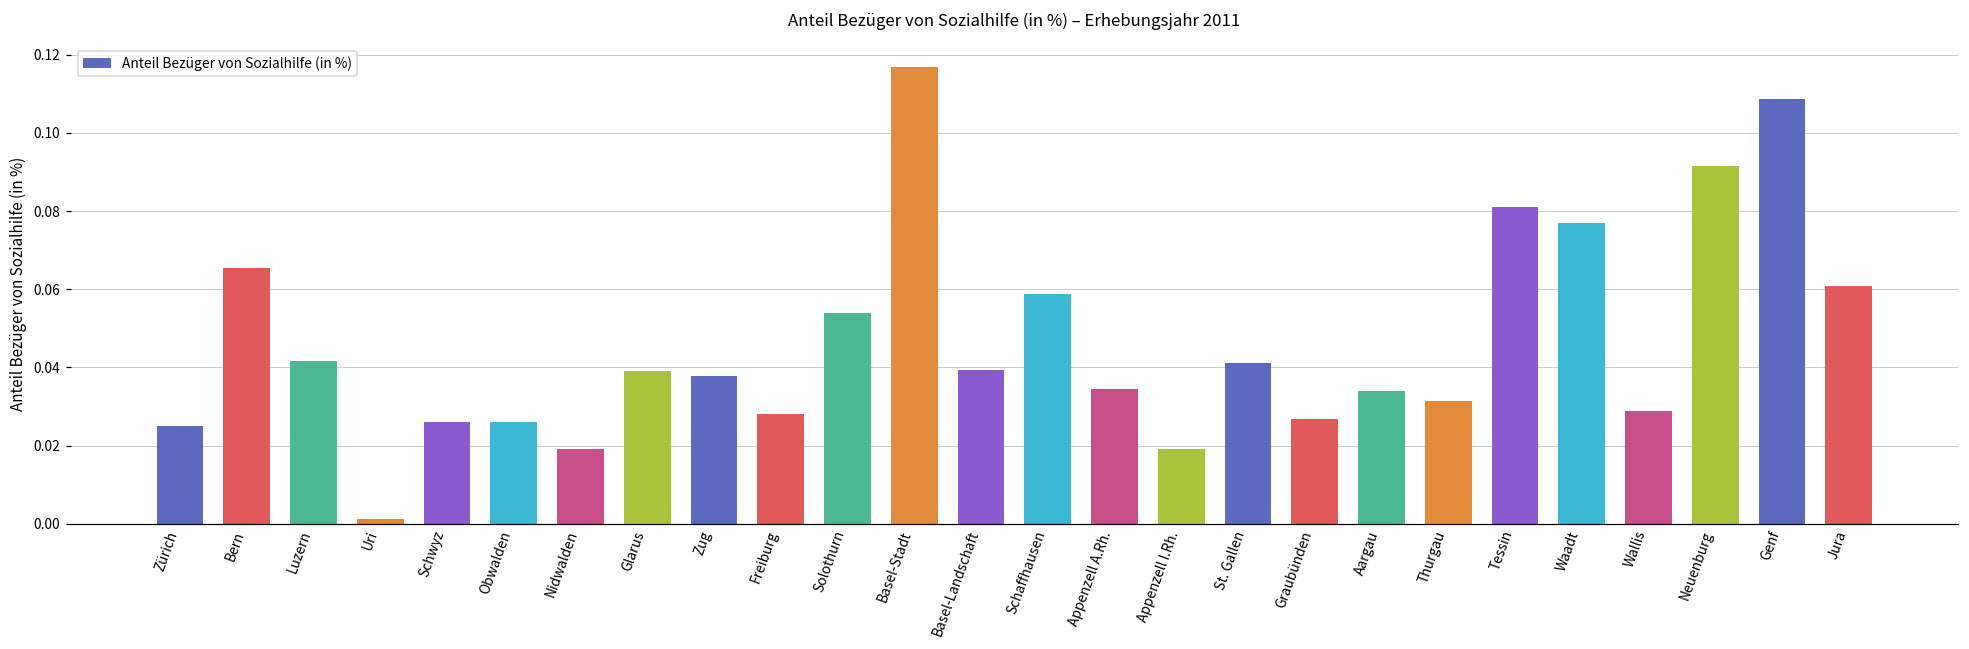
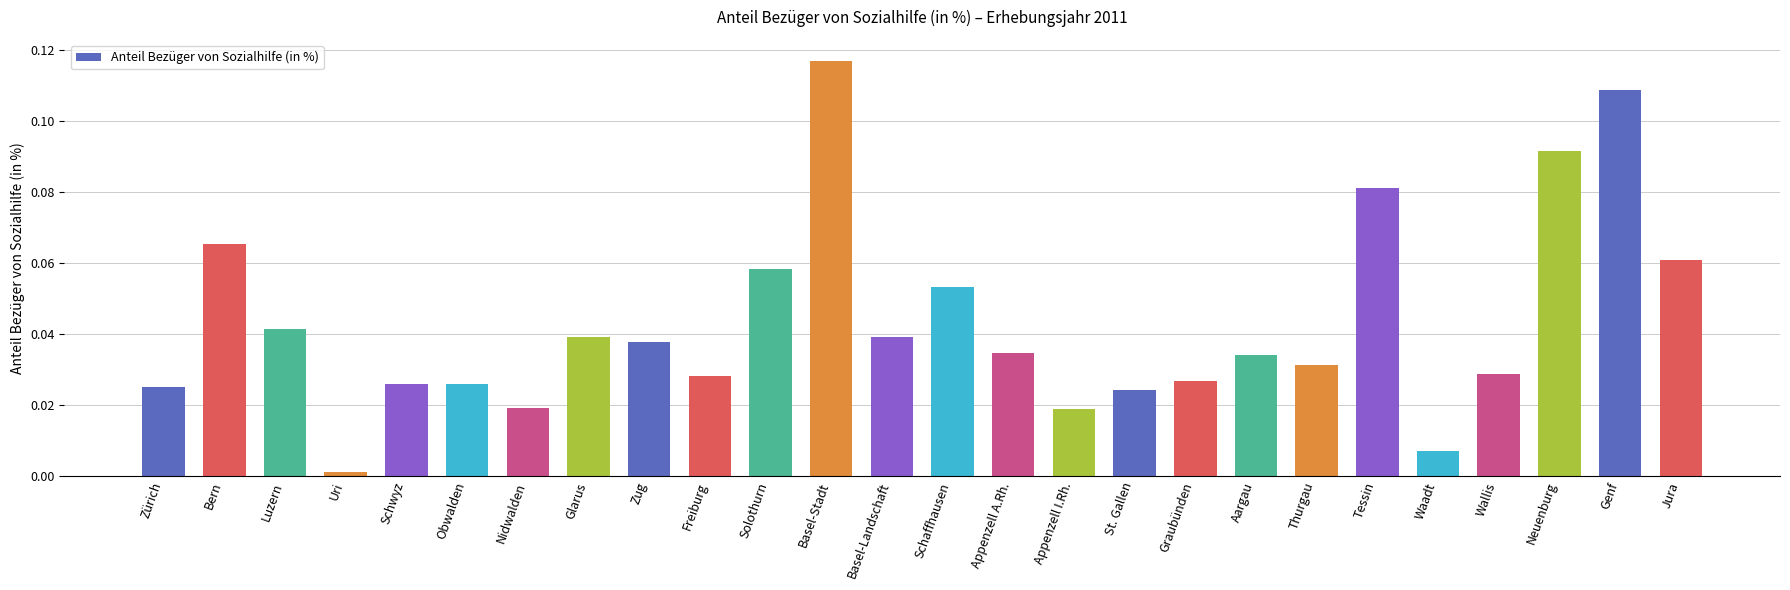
  {
    "Zürich": 0.025,
    "Bern": 0.065,
    "Luzern": 0.042,
    "Uri": 0.001,
    "Schwyz": 0.026,
    "Obwalden": 0.026,
    "Nidwalden": 0.019,
    "Glarus": 0.039,
    "Zug": 0.038,
    "Freiburg": 0.028,
-   "Solothurn": 0.054,
+   "Solothurn": 0.058,
    "Basel-Stadt": 0.117,
    "Basel-Landschaft": 0.039,
-   "Schaffhausen": 0.059,
+   "Schaffhausen": 0.053,
    "Appenzell A.Rh.": 0.035,
    "Appenzell I.Rh.": 0.019,
-   "St. Gallen": 0.041,
+   "St. Gallen": 0.024,
    "Graubünden": 0.027,
    "Aargau": 0.034,
    "Thurgau": 0.031,
    "Tessin": 0.081,
-   "Waadt": 0.077,
+   "Waadt": 0.007,
    "Wallis": 0.029,
    "Neuenburg": 0.092,
    "Genf": 0.109,
    "Jura": 0.061
  }
